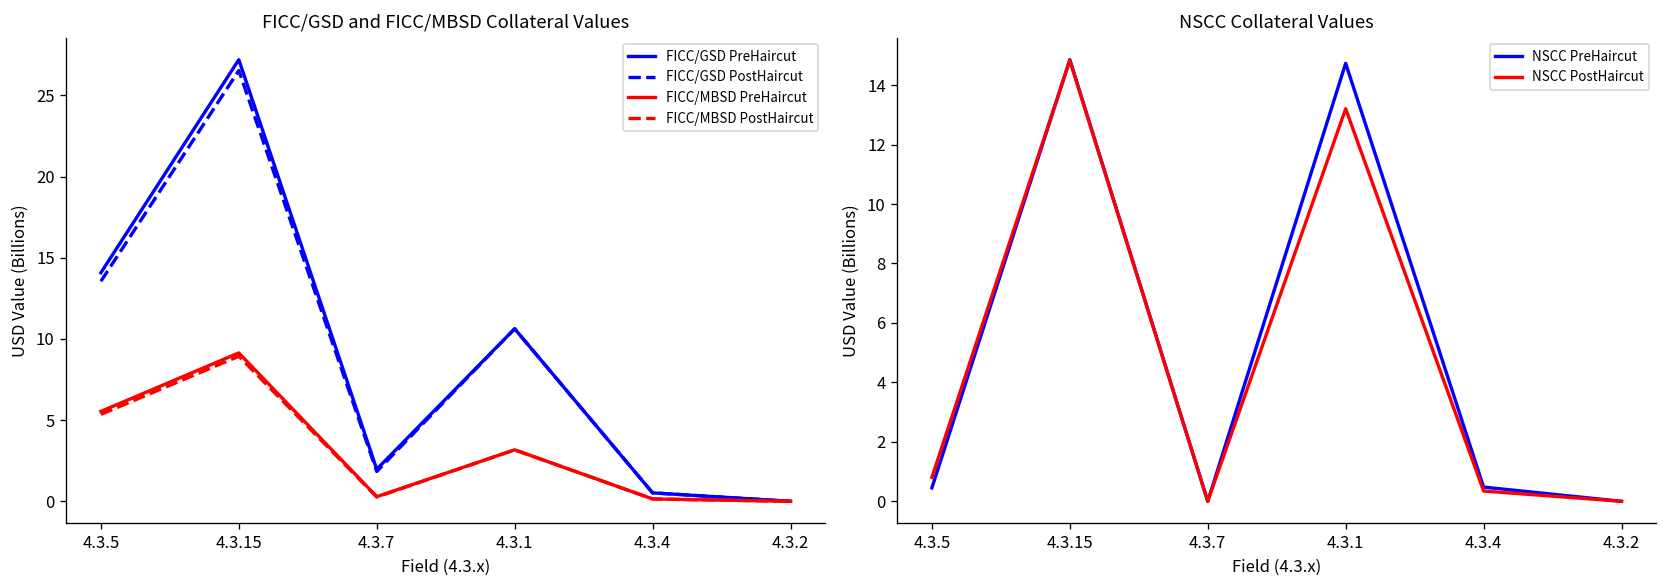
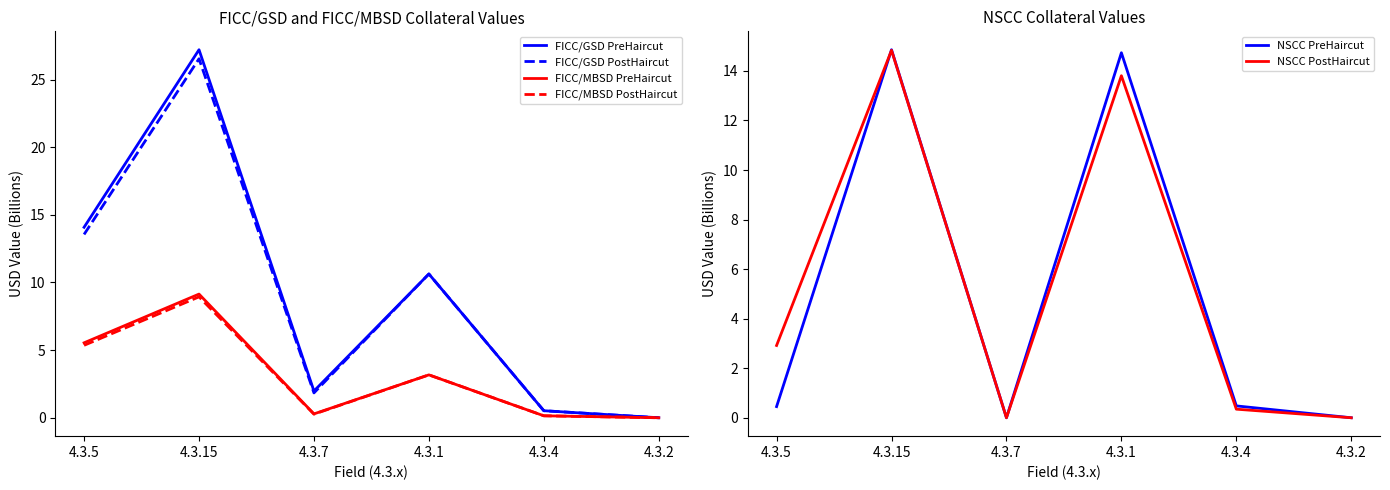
  {
    "NSCC Collateral Values": {
      "NSCC PreHaircut": {
        "4.3.5": 0.5,
        "4.3.1": 14.7,
        "4.3.4": 0.5
      },
      "NSCC PostHaircut": {
-       "4.3.5": 0.8,
-       "4.3.1": 13.2,
+       "4.3.5": 2.9,
+       "4.3.1": 13.8,
        "4.3.4": 0.3
      }
    }
  }
